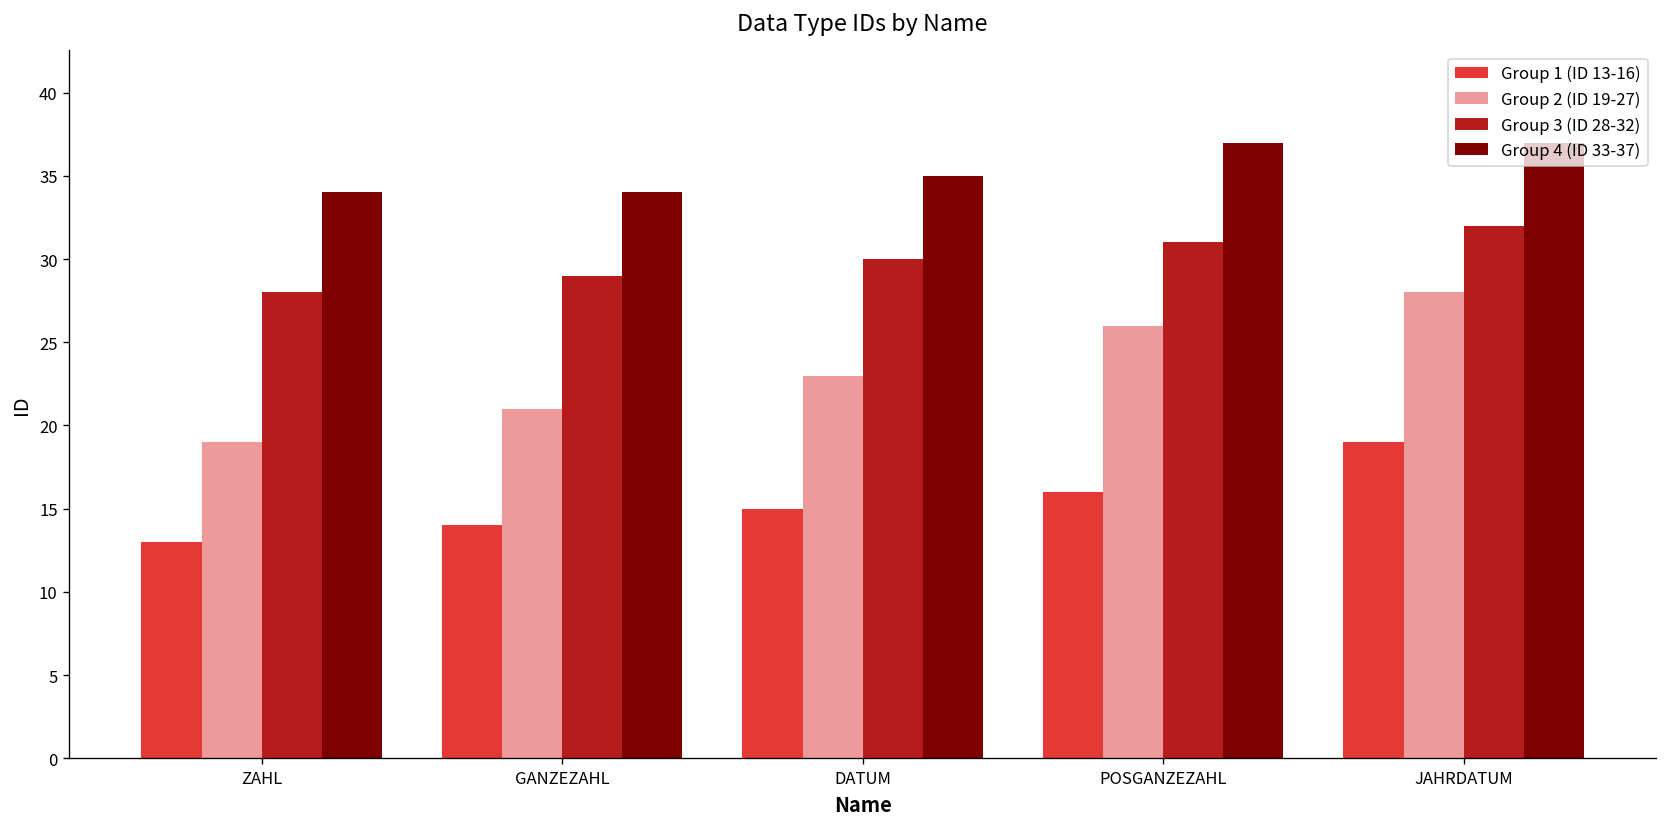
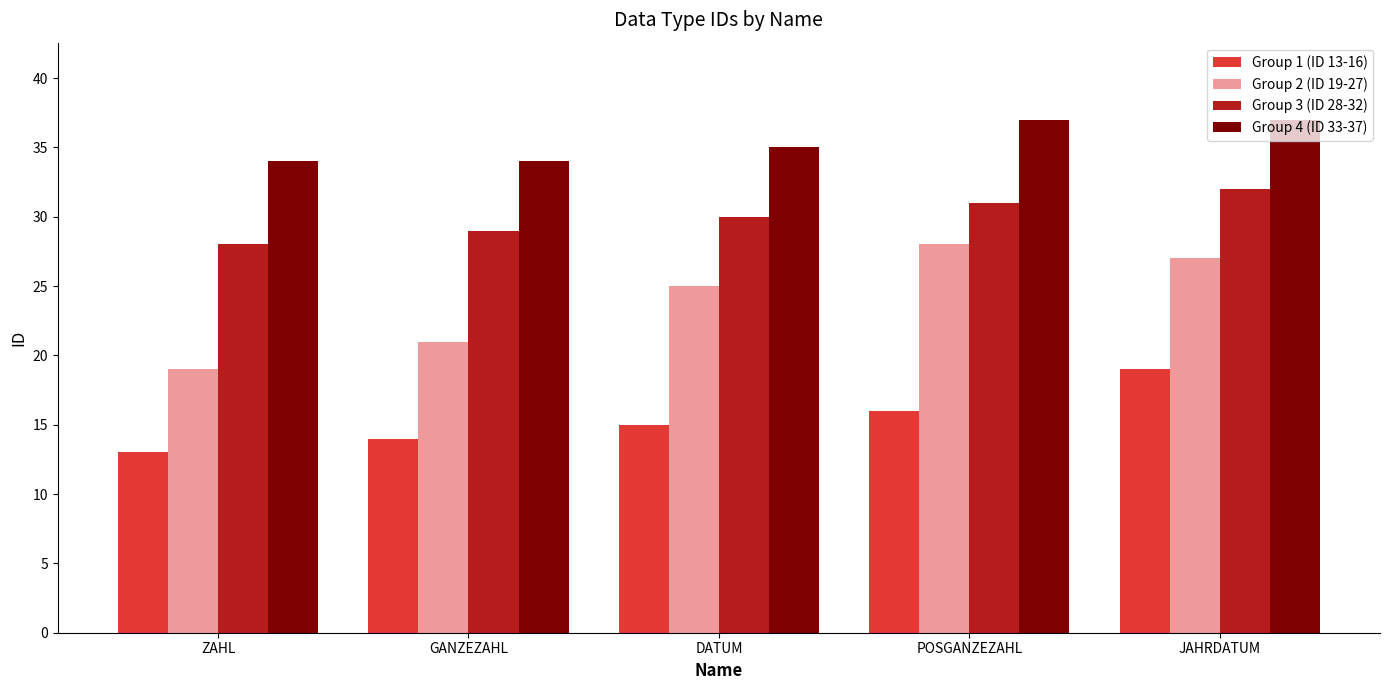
  {
    "Group 2 (ID 19-27)": {
      "ZAHL": 19,
      "GANZEZAHL": 21,
-     "DATUM": 23,
-     "POSGANZEZAHL": 26,
-     "JAHRDATUM": 28
+     "DATUM": 25,
+     "POSGANZEZAHL": 28,
+     "JAHRDATUM": 27
    },
    "Group 4 (ID 33-37)": {
      "ZAHL": 34,
      "GANZEZAHL": 34,
      "DATUM": 35,
      "POSGANZEZAHL": 37
    }
  }
